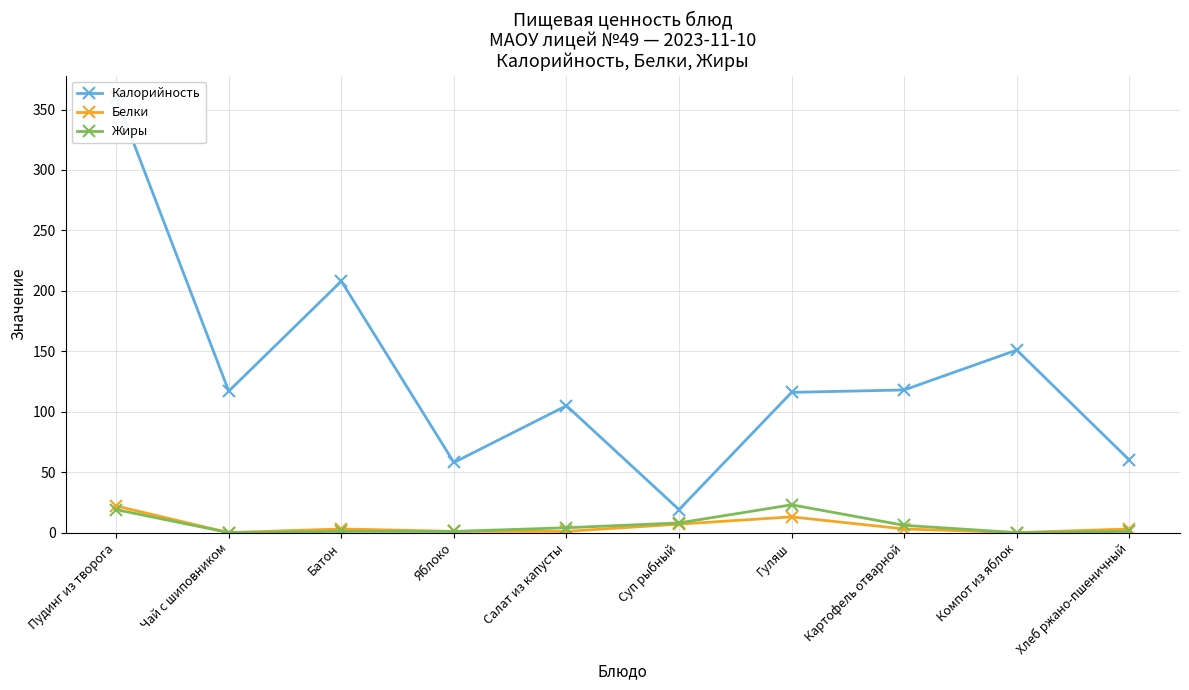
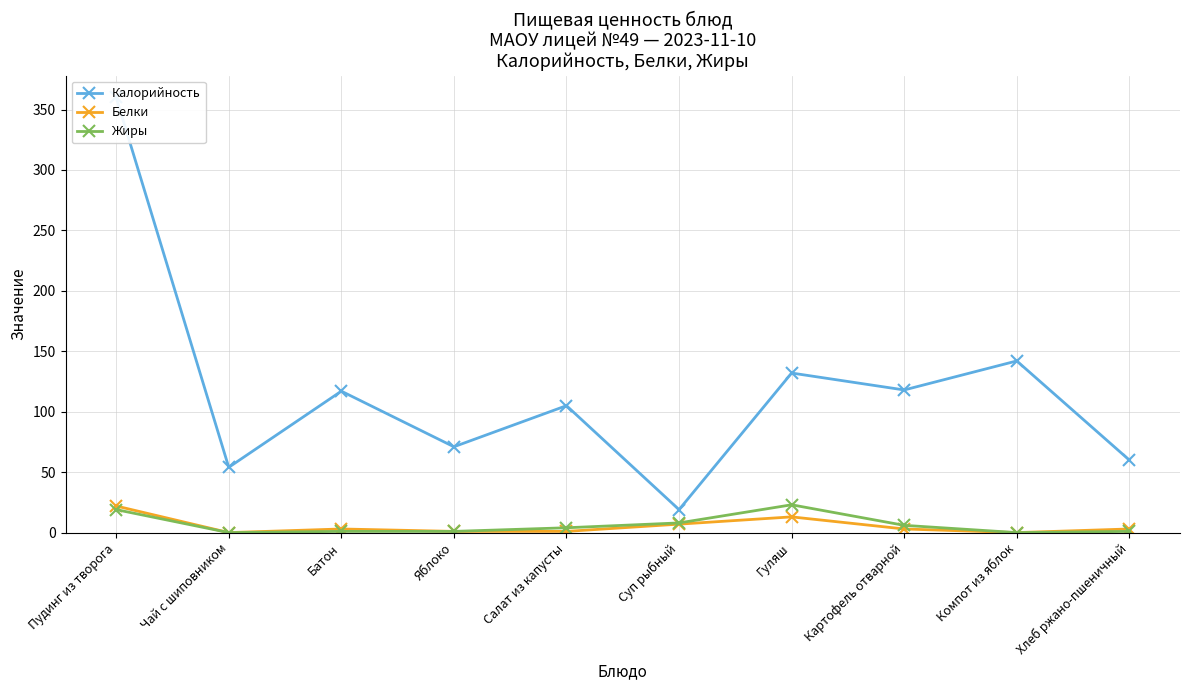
  {
    "Калорийность": {
-     "Чай с шиповником": 117,
-     "Батон": 208,
-     "Яблоко": 58,
+     "Чай с шиповником": 54,
+     "Батон": 117,
+     "Яблоко": 71,
      "Салат из капусты": 105,
      "Суп рыбный": 19,
-     "Гуляш": 116,
+     "Гуляш": 132,
      "Картофель отварной": 118,
-     "Компот из яблок": 151,
+     "Компот из яблок": 142,
      "Хлеб ржано-пшеничный": 60
    },
    "Белки": {
      "Пудинг из творога": 22,
      "Салат из капусты": 1,
      "Гуляш": 13,
      "Картофель отварной": 3
    },
    "Жиры": {
      "Пудинг из творога": 19,
      "Салат из капусты": 4,
      "Гуляш": 23,
      "Картофель отварной": 6
    }
  }
